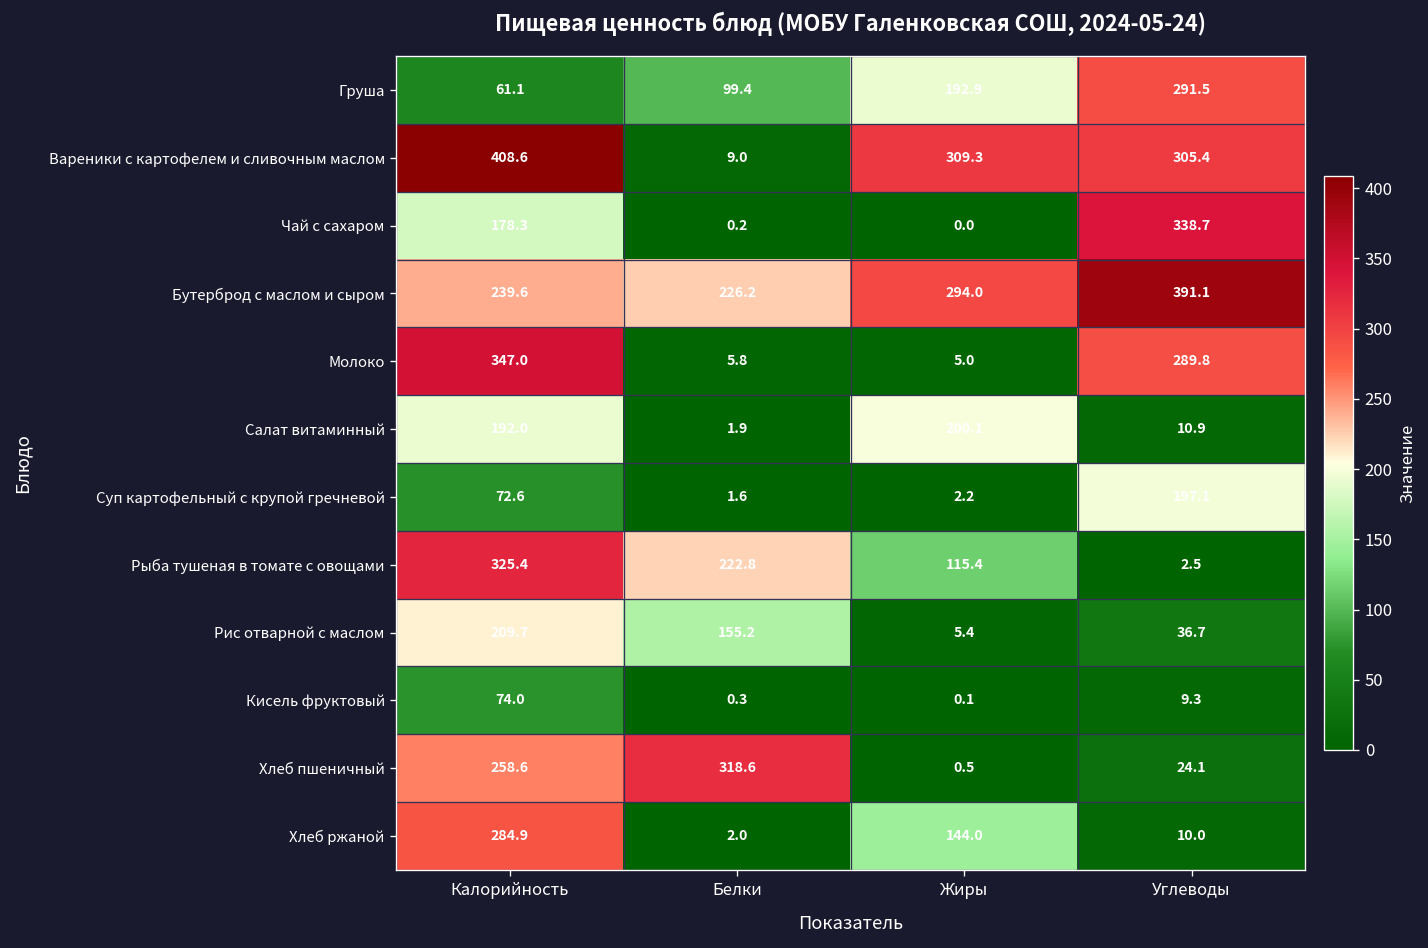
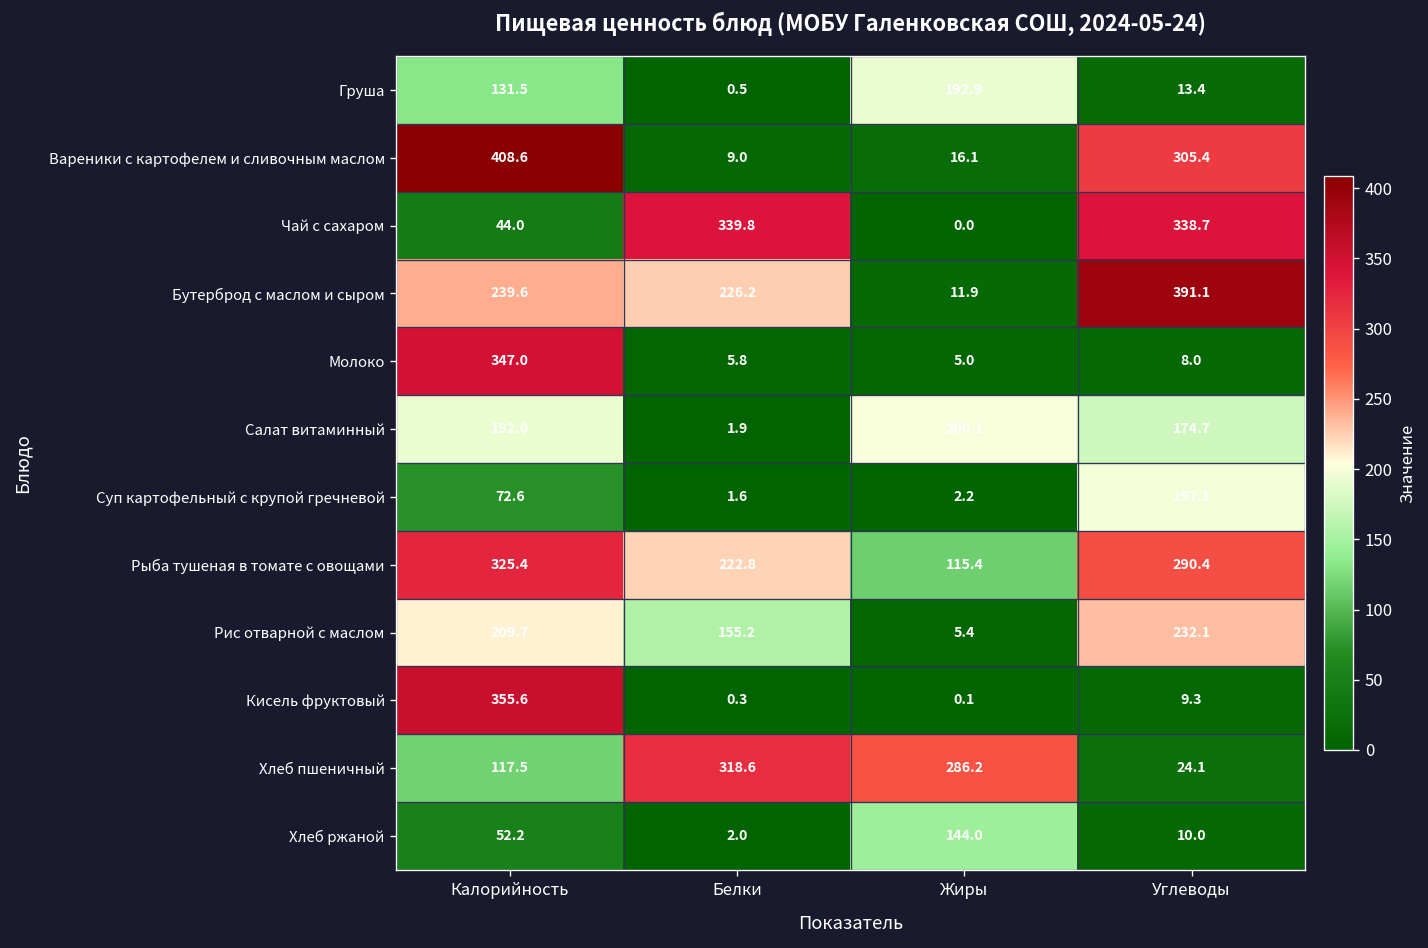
  {
    "Груша": {
-     "Калорийность": 61.1,
-     "Белки": 99.4,
-     "Углеводы": 291.5
+     "Калорийность": 131.5,
+     "Белки": 0.5,
+     "Углеводы": 13.4
    },
    "Вареники с картофелем и сливочным маслом": {
      "Калорийность": 408.6,
      "Белки": 9.0,
-     "Жиры": 309.3,
+     "Жиры": 16.1,
      "Углеводы": 305.4
    },
    "Чай с сахаром": {
-     "Калорийность": 178.3,
-     "Белки": 0.2,
+     "Калорийность": 44.0,
+     "Белки": 339.8,
      "Жиры": 0.0,
      "Углеводы": 338.7
    },
    "Бутерброд с маслом и сыром": {
      "Калорийность": 239.6,
      "Белки": 226.2,
-     "Жиры": 294.0,
+     "Жиры": 11.9,
      "Углеводы": 391.1
    },
    "Молоко": {
      "Калорийность": 347.0,
      "Белки": 5.8,
      "Жиры": 5.0,
-     "Углеводы": 289.8
+     "Углеводы": 8.0
    },
    "Салат витаминный": {
      "Белки": 1.9,
-     "Углеводы": 10.9
+     "Углеводы": 174.7
    },
    "Суп картофельный с крупой гречневой": {
      "Калорийность": 72.6,
      "Белки": 1.6,
      "Жиры": 2.2
    },
    "Рыба тушеная в томате с овощами": {
      "Калорийность": 325.4,
      "Белки": 222.8,
      "Жиры": 115.4,
-     "Углеводы": 2.5
+     "Углеводы": 290.4
    },
    "Рис отварной с маслом": {
      "Белки": 155.2,
      "Жиры": 5.4,
-     "Углеводы": 36.7
+     "Углеводы": 232.1
    },
    "Кисель фруктовый": {
-     "Калорийность": 74.0,
+     "Калорийность": 355.6,
      "Белки": 0.3,
      "Жиры": 0.1,
      "Углеводы": 9.3
    },
    "Хлеб пшеничный": {
-     "Калорийность": 258.6,
+     "Калорийность": 117.5,
      "Белки": 318.6,
-     "Жиры": 0.5,
+     "Жиры": 286.2,
      "Углеводы": 24.1
    },
    "Хлеб ржаной": {
-     "Калорийность": 284.9,
+     "Калорийность": 52.2,
      "Белки": 2.0,
      "Жиры": 144.0,
      "Углеводы": 10.0
    }
  }
